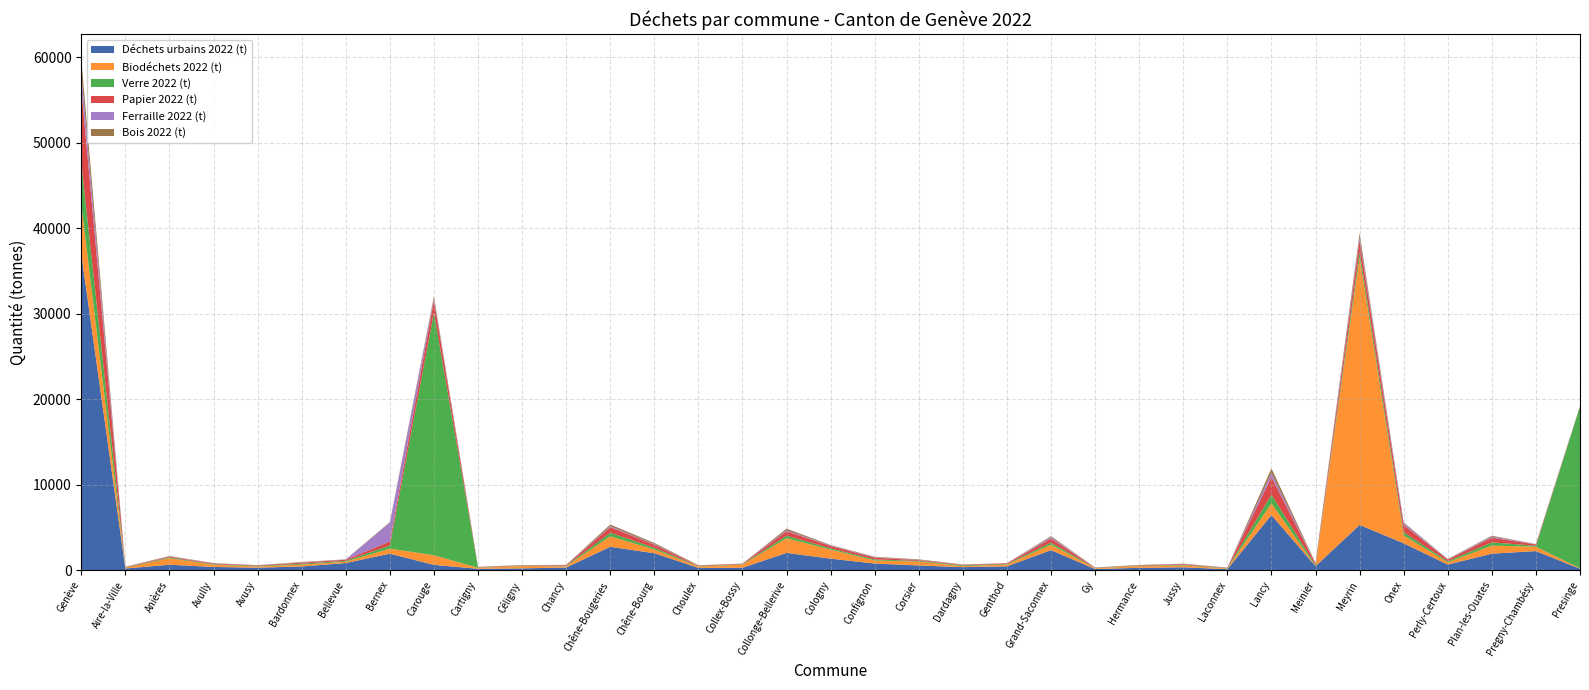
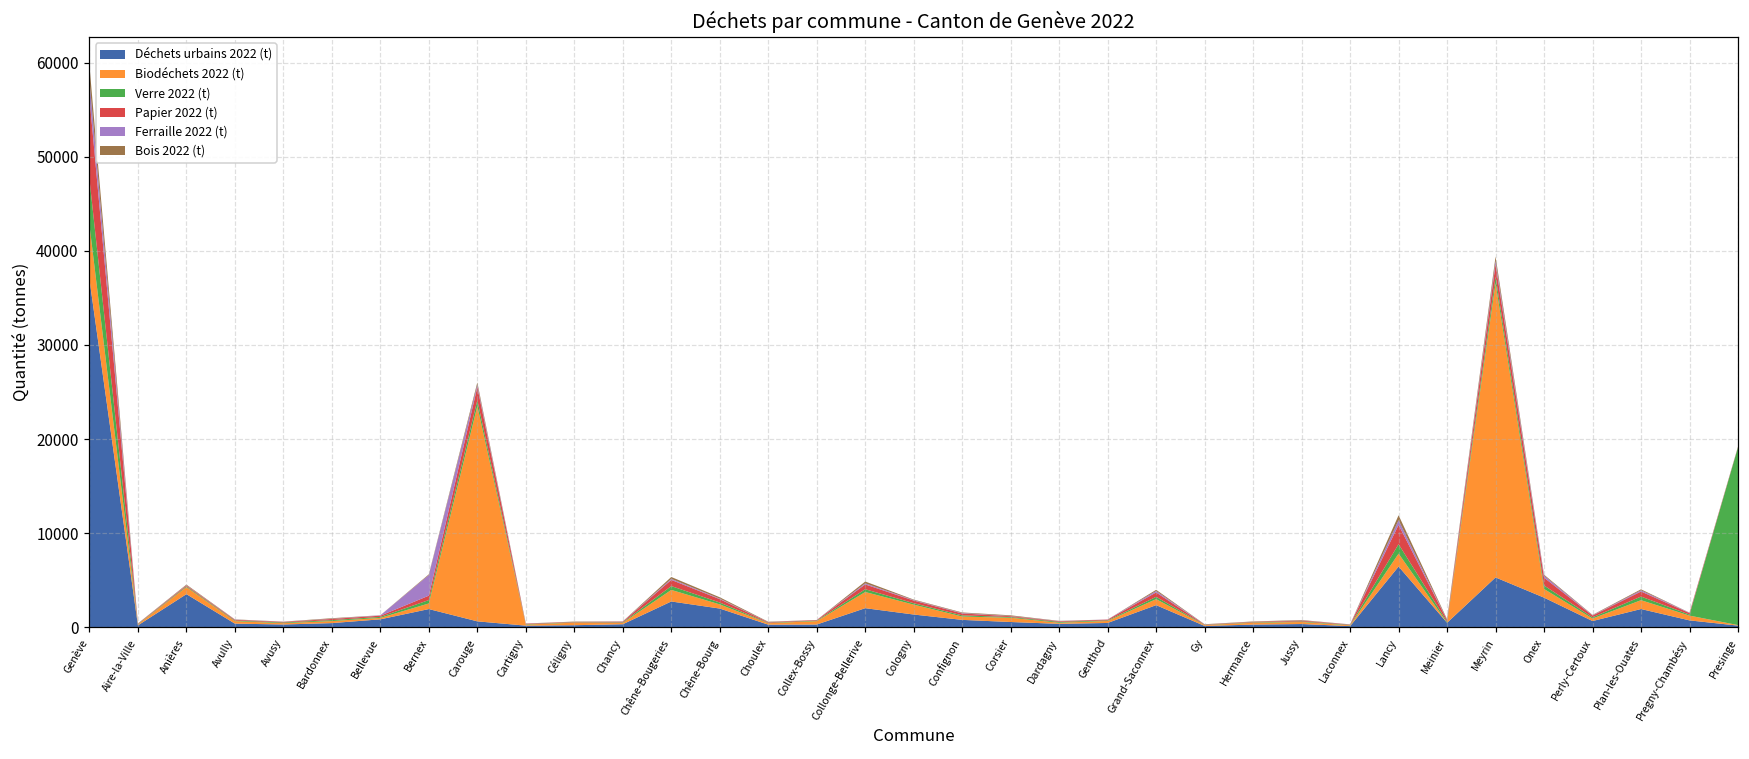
  {
    "Déchets urbains 2022 (t)": {
      "Genève": 37000,
-     "Anières": 1000,
+     "Anières": 4000,
      "Bernex": 2000,
      "Carouge": 1000,
      "Chêne-Bougeries": 3000,
      "Chêne-Bourg": 2000,
      "Collonge-Bellerive": 2000,
      "Cologny": 1000,
      "Confignon": 1000,
      "Corsier": 1000,
      "Grand-Saconnex": 2000,
      "Lancy": 6000,
      "Meyrin": 5000,
      "Onex": 3000,
      "Plan-les-Ouates": 2000,
-     "Pregny-Chambésy": 2000
+     "Pregny-Chambésy": 1000
    },
    "Biodéchets 2022 (t)": {
      "Genève": 6000,
      "Bernex": 1000,
-     "Carouge": 1000,
+     "Carouge": 23000,
      "Chêne-Bougeries": 1000,
      "Lancy": 1000,
      "Meyrin": 31000,
      "Onex": 1000,
      "Plan-les-Ouates": 1000
    },
    "Verre 2022 (t)": {
      "Genève": 5000,
      "Bernex": 0,
-     "Carouge": 28000,
+     "Carouge": 1000,
      "Chêne-Bougeries": 0,
      "Lancy": 1000,
      "Meyrin": 1000,
      "Onex": 0,
      "Plan-les-Ouates": 0
    },
    "Papier 2022 (t)": {
      "Genève": 9000,
      "Bernex": 0,
      "Lancy": 2000,
      "Meyrin": 1000
    },
    "Ferraille 2022 (t)": {
      "Genève": 2000,
      "Lancy": 0,
      "Meyrin": 0
    },
    "Bois 2022 (t)": {
      "Genève": 2000,
      "Lancy": 1000,
      "Meyrin": 0
    }
  }
